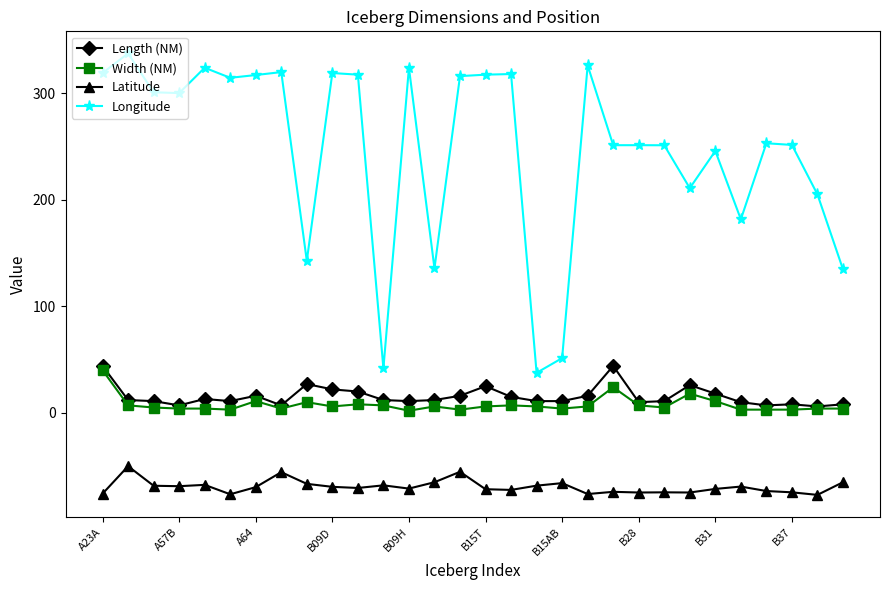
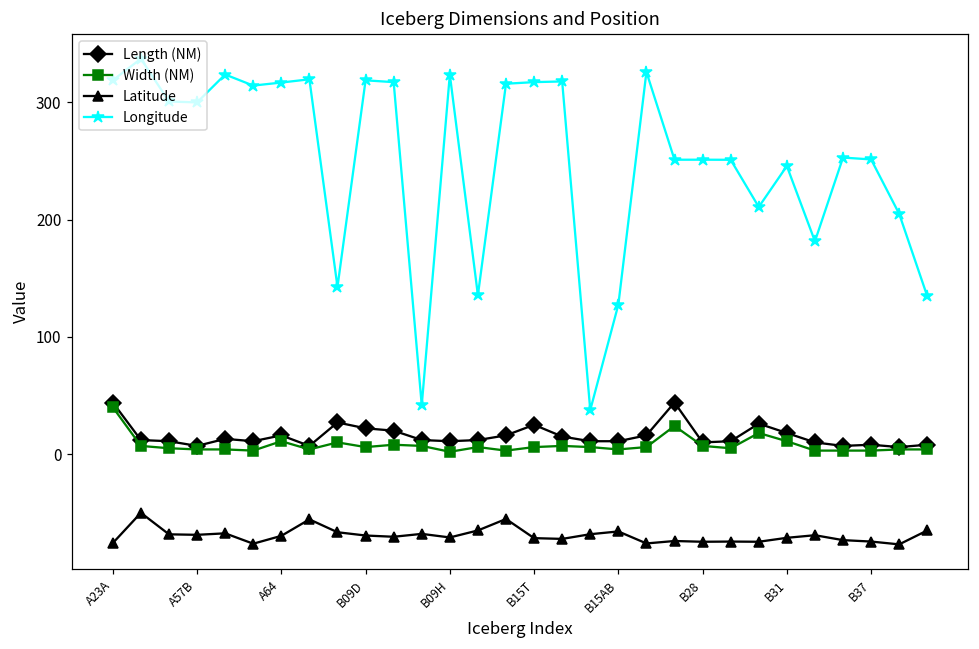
  {
    "Width (NM)": {
      "A23A": 40,
      "A57B": 4,
      "A64": 11,
      "B09D": 6,
      "B09H": 2,
      "B15T": 6,
      "B15AB": 4,
      "B28": 7,
      "B31": 11,
      "B37": 3
    },
    "Longitude": {
      "A64": 317,
      "B09D": 319,
      "B09H": 324,
      "B15T": 317,
-     "B15AB": 51,
+     "B15AB": 127,
      "B28": 251,
      "B31": 246,
      "B37": 251
    }
  }
